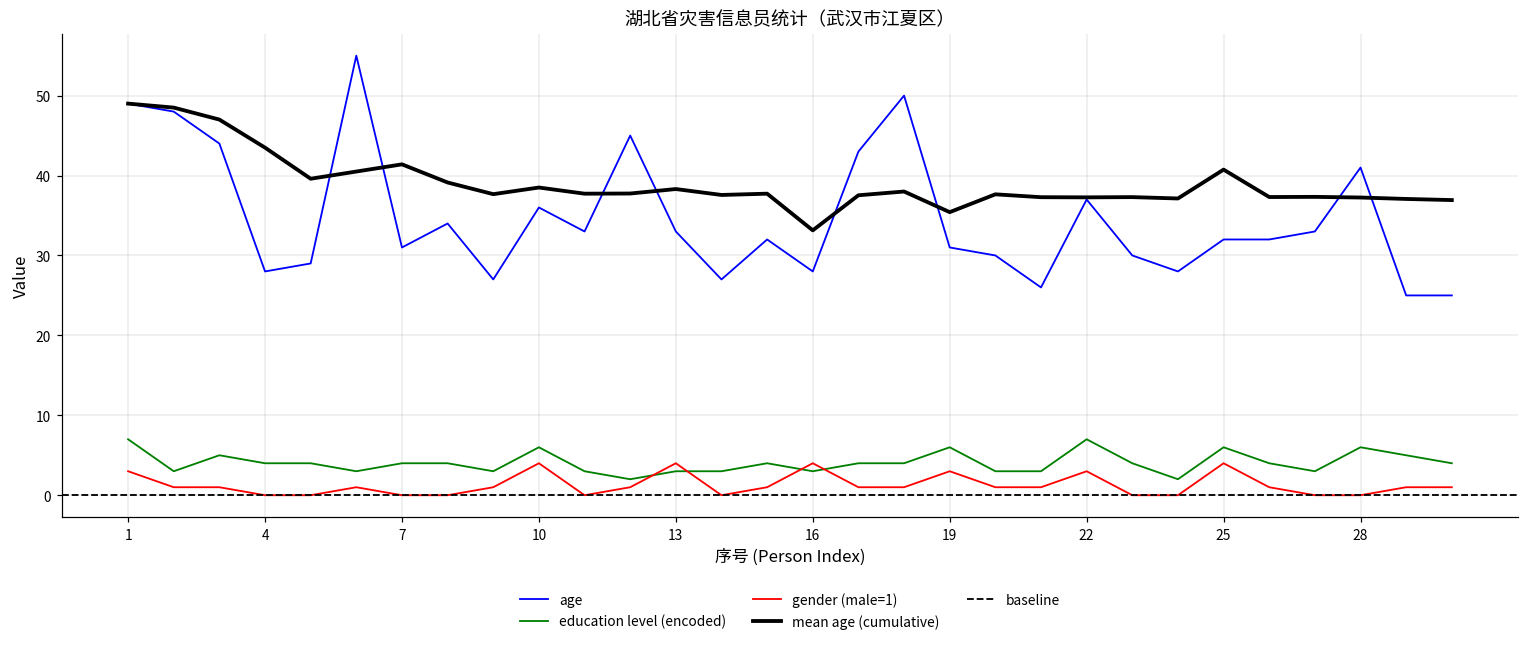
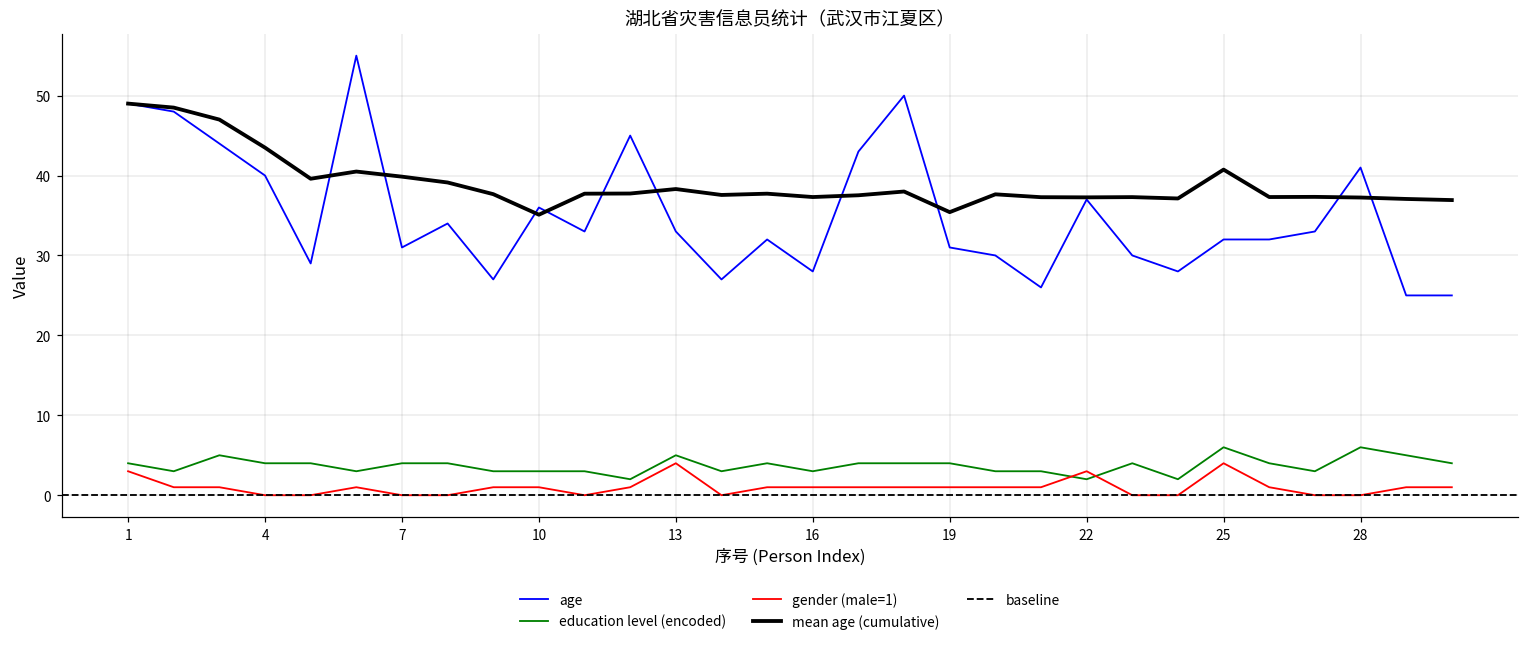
  {
    "age": {
-     "4": 28,
+     "4": 40,
      "7": 31,
      "10": 36,
      "13": 33,
      "16": 28,
      "19": 31,
      "25": 32,
      "28": 41
    },
    "education level (encoded)": {
-     "1": 7,
+     "1": 4,
      "4": 4,
      "7": 4,
-     "10": 6,
-     "13": 3,
+     "10": 3,
+     "13": 5,
      "16": 3,
-     "19": 6,
-     "22": 7,
+     "19": 4,
+     "22": 2,
      "25": 6,
      "28": 6
    },
    "gender (male=1)": {
      "1": 3,
      "4": 0,
      "7": 0,
-     "10": 4,
+     "10": 1,
      "13": 4,
-     "16": 4,
-     "19": 3,
+     "16": 1,
+     "19": 1,
      "22": 3,
      "25": 4,
      "28": 0
    },
    "mean age (cumulative)": {
      "4": 43,
-     "7": 41,
-     "10": 39,
+     "7": 40,
+     "10": 35,
      "13": 38,
-     "16": 33,
+     "16": 37,
      "19": 35,
      "25": 41,
      "28": 37
    }
  }
